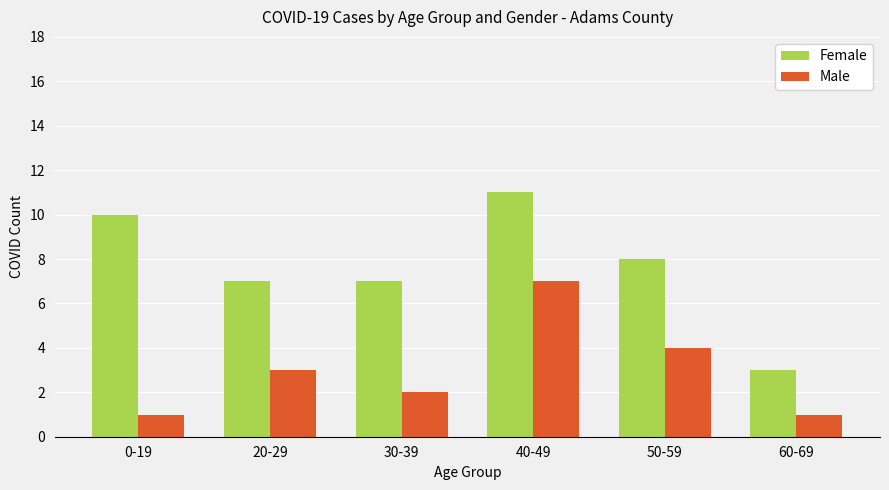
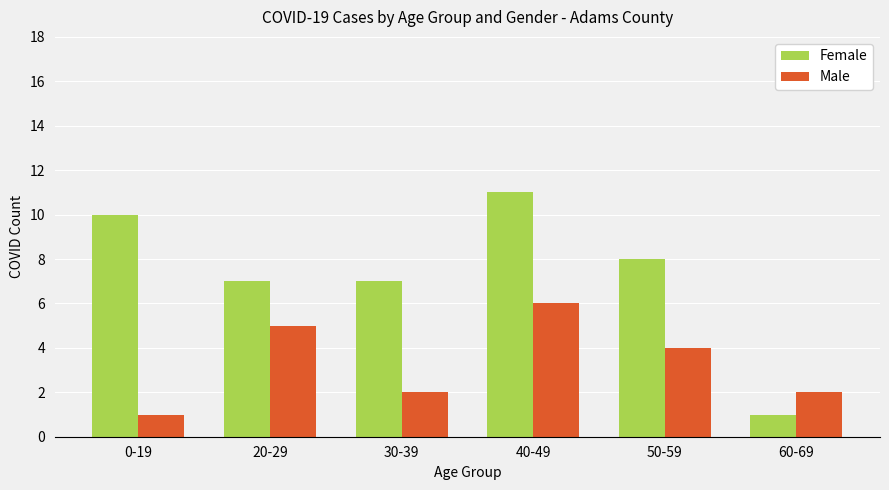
  {
    "Female": {
      "0-19": 10,
      "20-29": 7,
      "30-39": 7,
      "40-49": 11,
      "50-59": 8,
-     "60-69": 3
+     "60-69": 1
    },
    "Male": {
      "0-19": 1,
-     "20-29": 3,
+     "20-29": 5,
      "30-39": 2,
-     "40-49": 7,
+     "40-49": 6,
      "50-59": 4,
-     "60-69": 1
+     "60-69": 2
    }
  }
